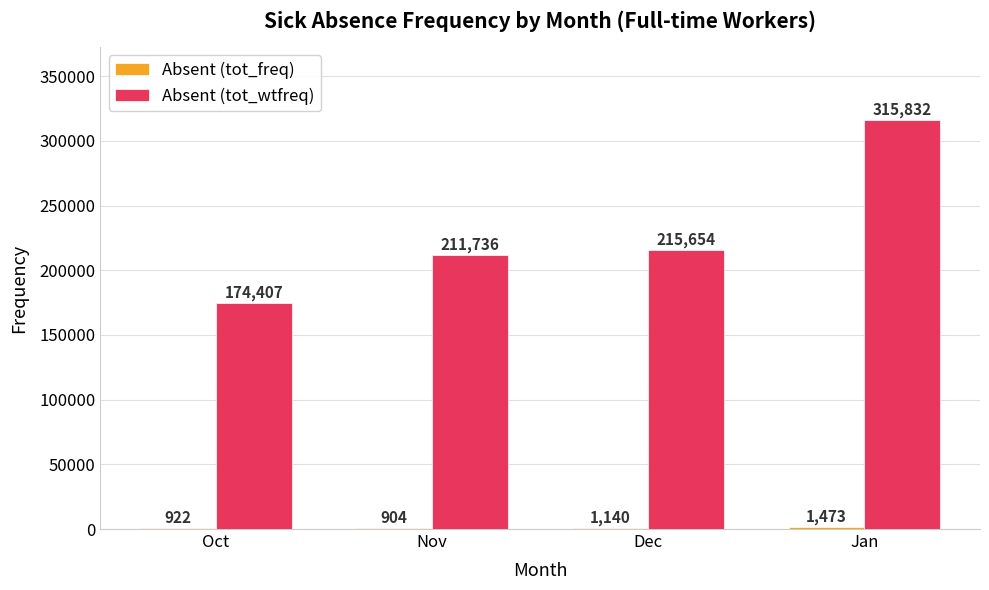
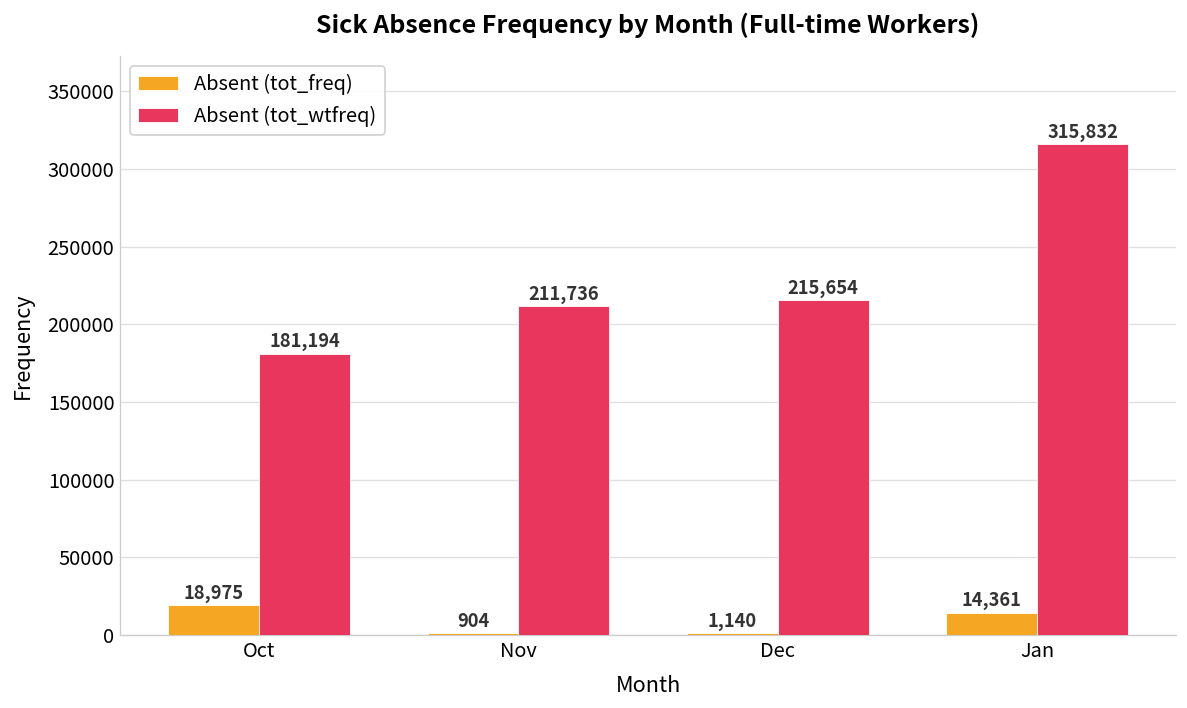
  {
    "Absent (tot_freq)": {
-     "Oct": "922",
+     "Oct": "18,975",
      "Nov": "904",
      "Dec": "1,140",
-     "Jan": "1,473"
+     "Jan": "14,361"
    },
    "Absent (tot_wtfreq)": {
-     "Oct": "174,407",
+     "Oct": "181,194",
      "Nov": "211,736",
      "Dec": "215,654",
      "Jan": "315,832"
    }
  }
